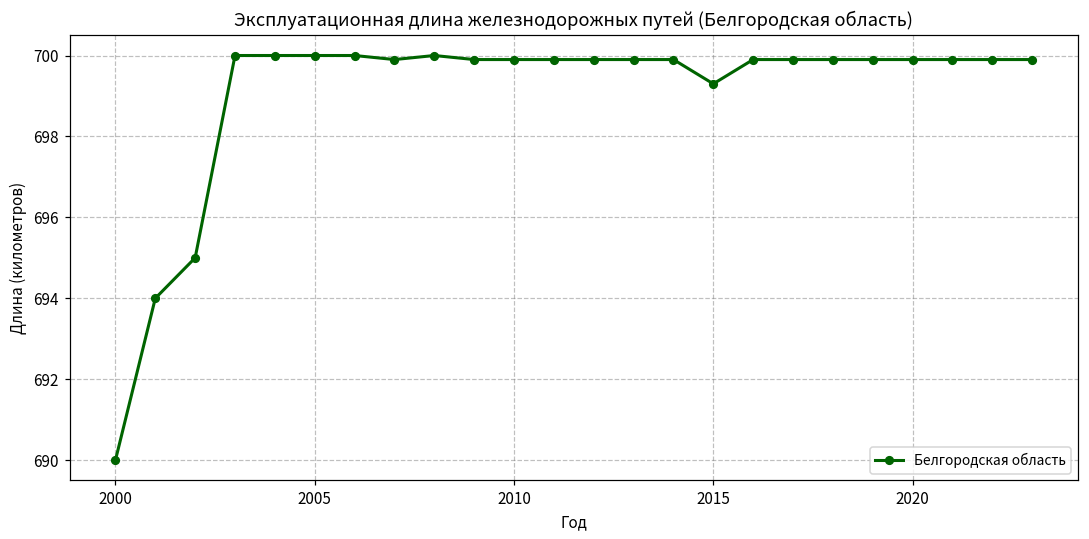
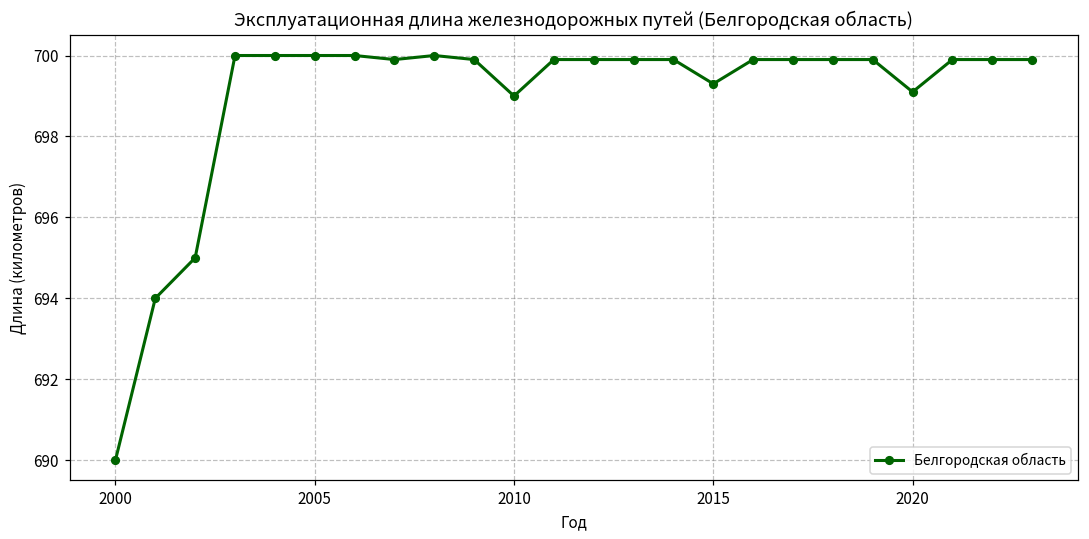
  {
    "2000": 690.0,
    "2005": 700.0,
-   "2010": 699.9,
+   "2010": 699.0,
    "2015": 699.3,
-   "2020": 699.9
+   "2020": 699.1
  }
